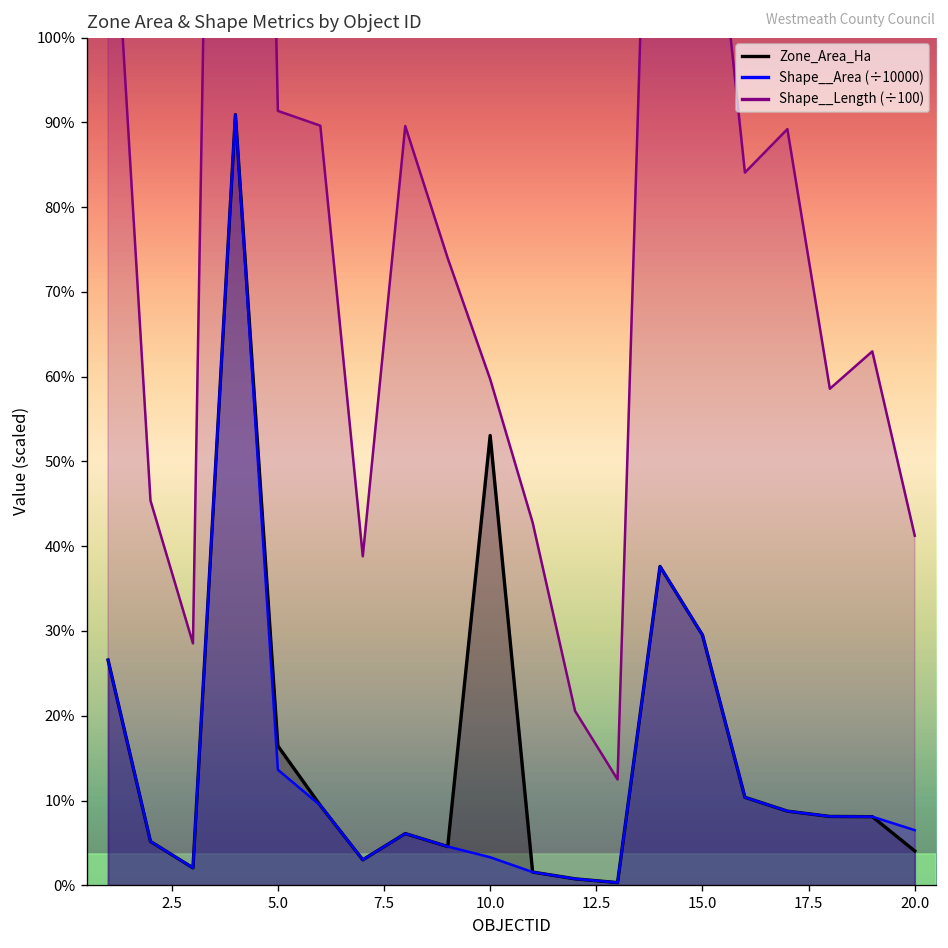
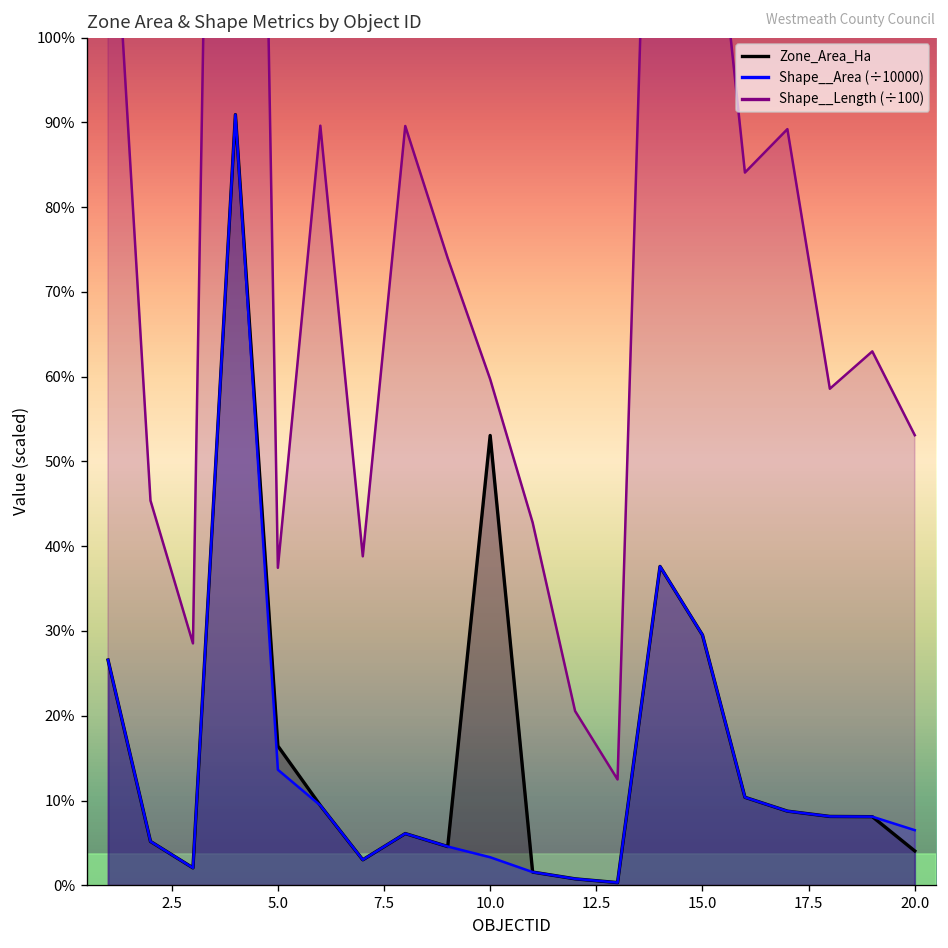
  {
    "Zone_Area_Ha": {
      "5.0": "16%",
      "10.0": "53%",
      "20.0": "4%"
    },
    "Shape__Area (÷10000)": {
      "5.0": "14%",
      "20.0": "7%"
    },
    "Shape__Length (÷100)": {
-     "5.0": "91%",
+     "5.0": "37%",
      "10.0": "60%",
-     "20.0": "41%"
+     "20.0": "53%"
    }
  }
